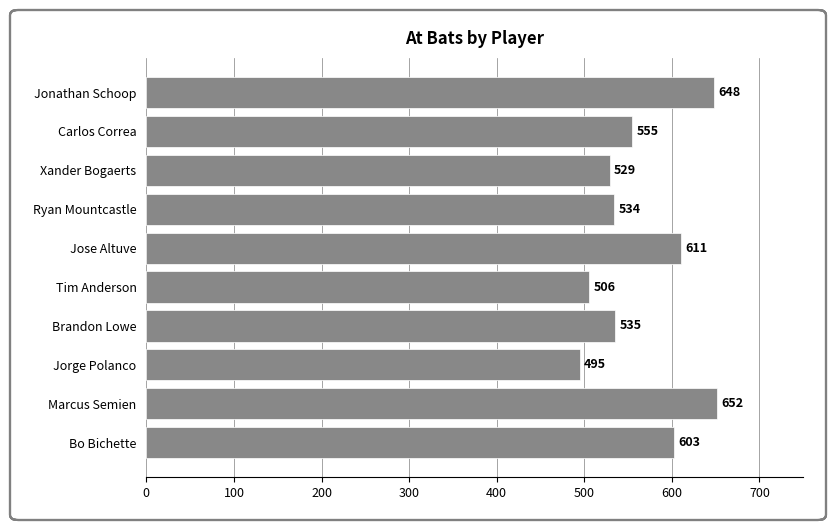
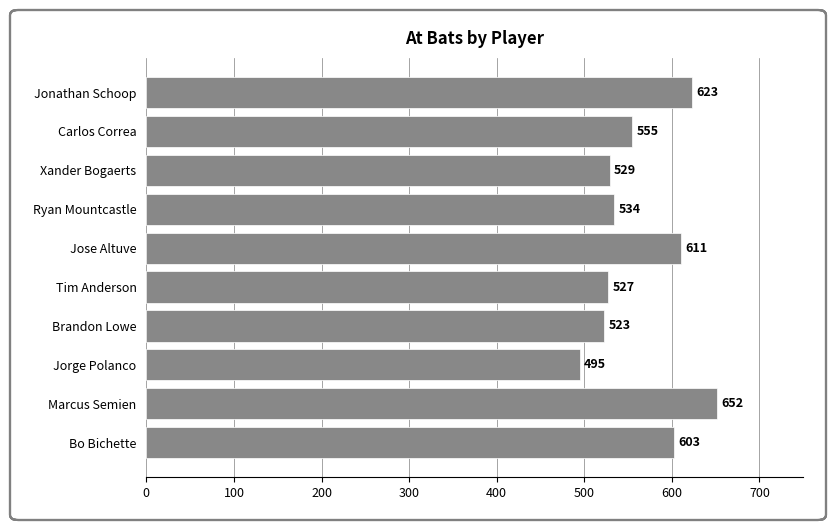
  {
-   "Jonathan Schoop": 648,
+   "Jonathan Schoop": 623,
    "Carlos Correa": 555,
    "Xander Bogaerts": 529,
    "Ryan Mountcastle": 534,
    "Jose Altuve": 611,
-   "Tim Anderson": 506,
-   "Brandon Lowe": 535,
+   "Tim Anderson": 527,
+   "Brandon Lowe": 523,
    "Jorge Polanco": 495,
    "Marcus Semien": 652,
    "Bo Bichette": 603
  }
